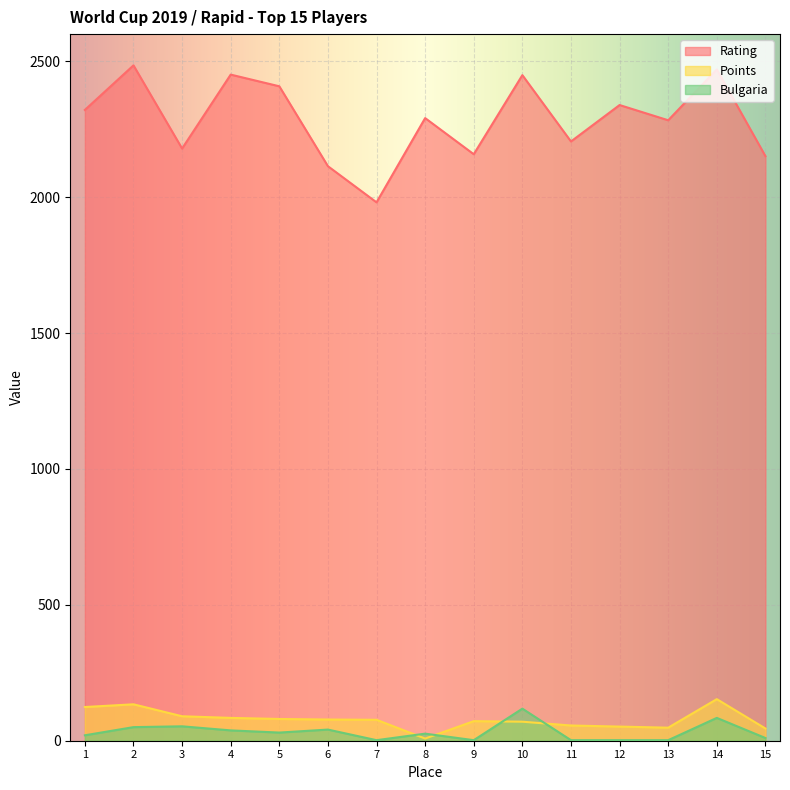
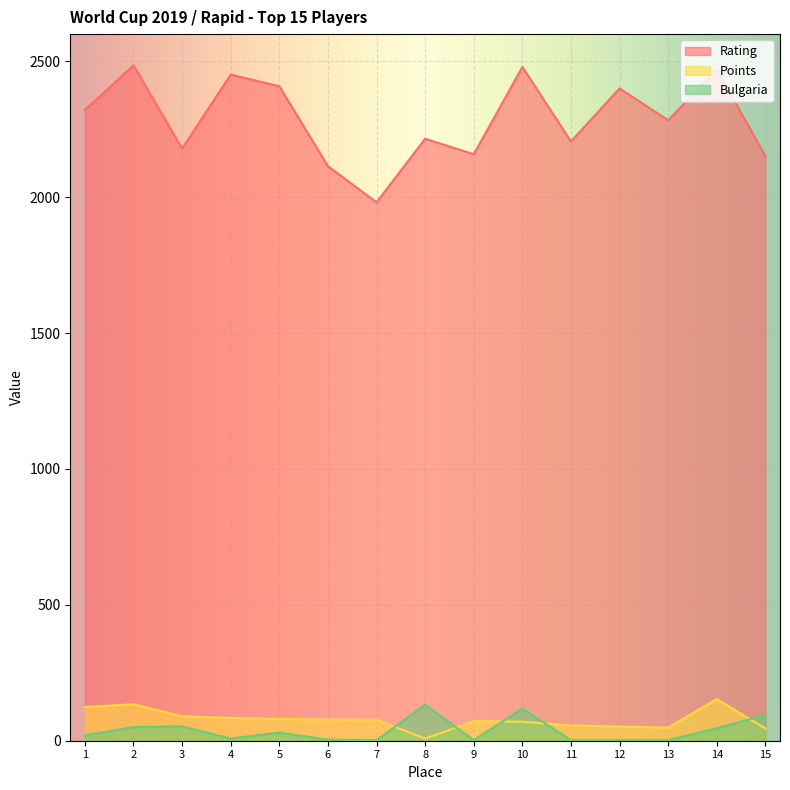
  {
    "Rating": {
      "1": 2320,
      "2": 2490,
      "3": 2180,
      "4": 2450,
      "5": 2410,
      "6": 2110,
      "7": 1980,
-     "8": 2290,
+     "8": 2220,
      "9": 2160,
-     "10": 2450,
+     "10": 2480,
      "11": 2210,
-     "12": 2340,
+     "12": 2400,
      "13": 2280,
      "15": 2150
    },
    "Points": {
      "1": 120,
      "2": 130,
      "3": 90,
      "4": 80,
      "5": 80,
      "6": 80,
      "7": 80,
      "8": 10,
      "9": 70,
      "10": 70,
      "11": 60,
      "12": 50,
      "13": 50,
      "14": 150,
      "15": 50
    },
    "Bulgaria": {
      "1": 20,
      "2": 50,
      "3": 50,
-     "4": 40,
+     "4": 10,
      "5": 30,
-     "6": 40,
+     "6": 0,
      "7": 0,
-     "8": 30,
+     "8": 130,
      "9": 0,
      "10": 120,
      "11": 0,
      "12": 0,
      "13": 0,
-     "14": 80,
-     "15": 10
+     "14": 50,
+     "15": 100
    }
  }
